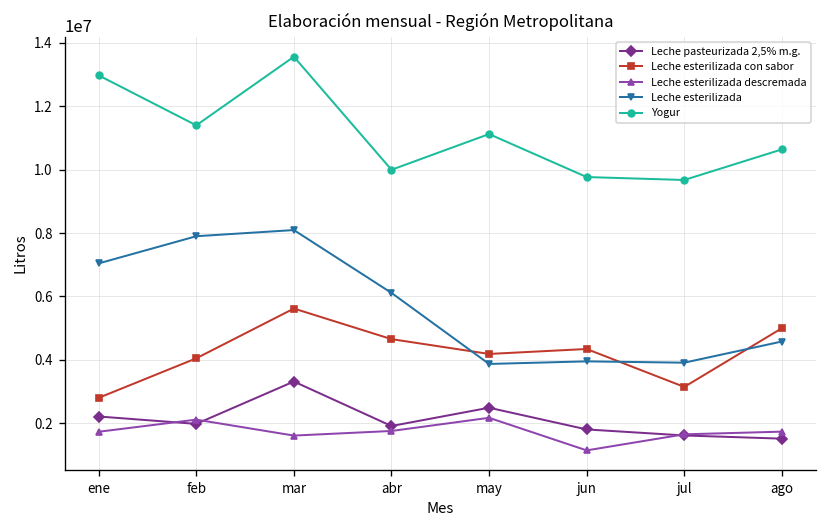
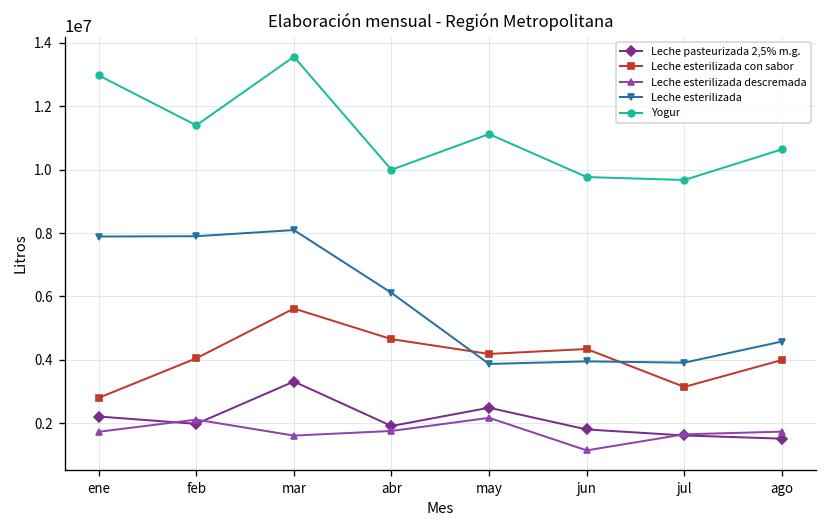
  {
    "Leche esterilizada con sabor": {
      "ene": 2800000,
      "feb": 4000000,
      "mar": 5600000,
      "abr": 4700000,
      "may": 4200000,
      "jun": 4300000,
      "jul": 3100000,
-     "ago": 5000000
+     "ago": 4000000
    },
    "Leche esterilizada": {
-     "ene": 7000000,
+     "ene": 7900000,
      "feb": 7900000,
      "mar": 8100000,
      "abr": 6100000,
      "may": 3900000,
      "jun": 4000000,
      "jul": 3900000,
      "ago": 4600000
    },
    "Yogur": {
      "ene": 13000000,
      "feb": 11400000,
      "mar": 13600000,
      "abr": 10000000,
      "may": 11100000,
      "jun": 9800000,
      "jul": 9700000,
      "ago": 10600000
    }
  }
